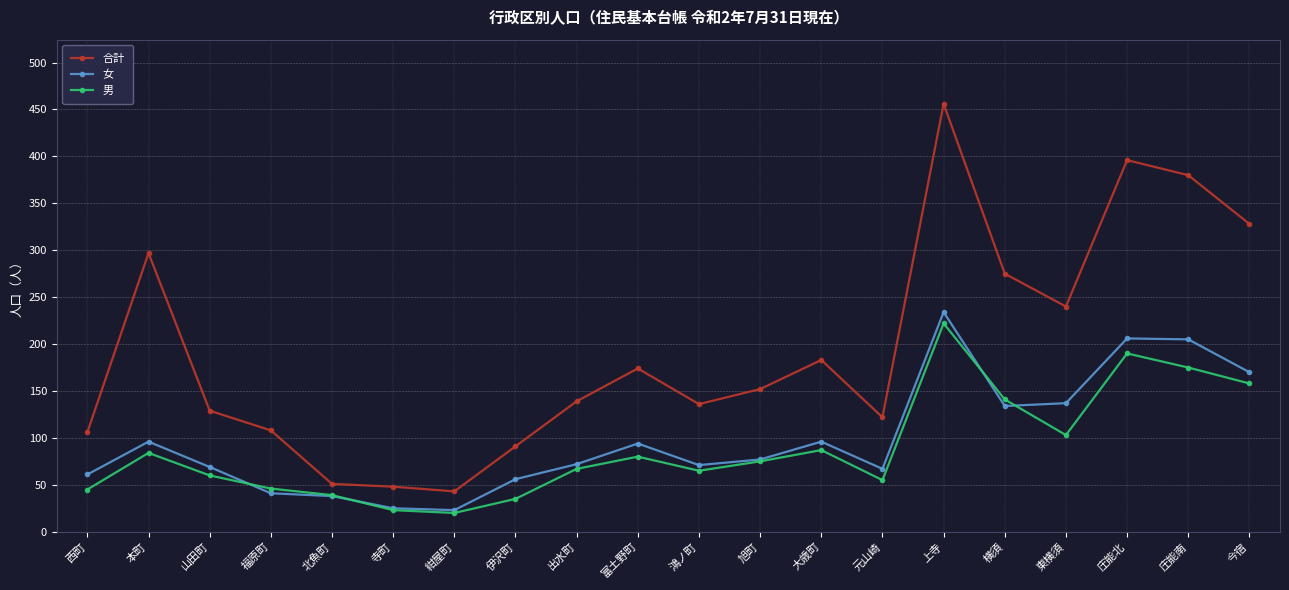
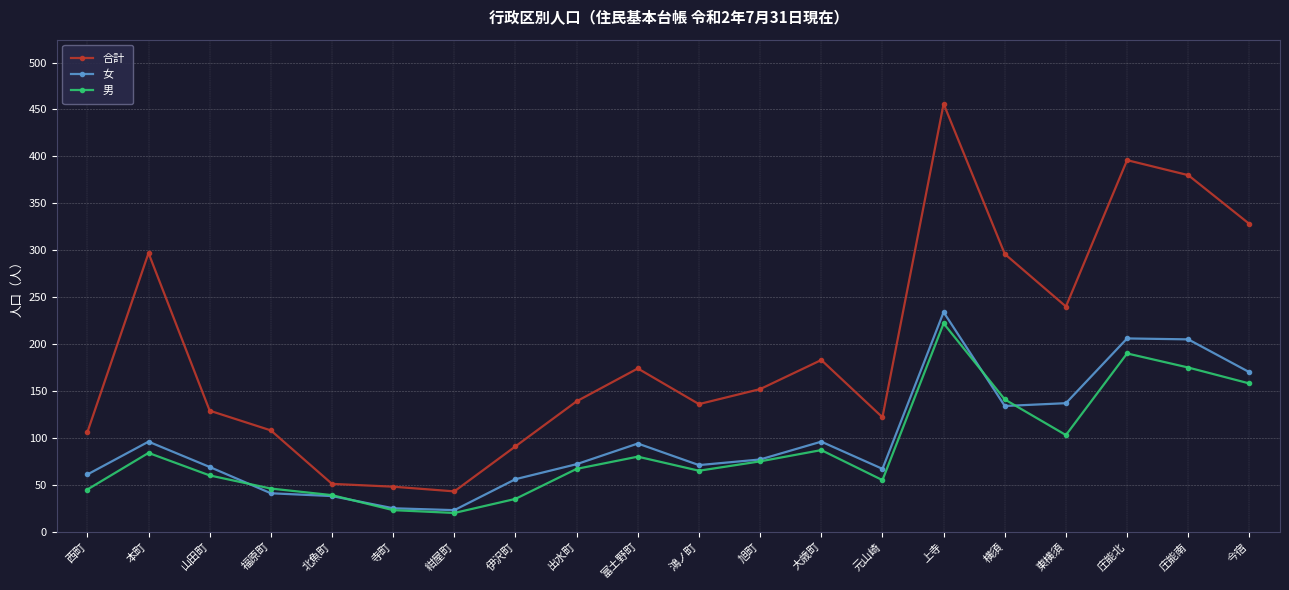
  {
    "合計": {
      "西町": 110,
      "本町": 300,
      "山田町": 130,
      "福原町": 110,
      "北魚町": 50,
      "寺町": 50,
      "紺屋町": 40,
      "伊沢町": 90,
      "出水町": 140,
      "富土野町": 170,
      "鴻ノ町": 140,
      "旭町": 150,
      "大歳町": 180,
      "元山崎": 120,
      "上寺": 460,
-     "横須": 280,
+     "横須": 300,
      "東横須": 240,
      "庄能北": 400,
      "庄能南": 380,
      "今宿": 330
    },
    "女": {
      "西町": 60,
      "本町": 100,
      "山田町": 70,
      "福原町": 40,
      "紺屋町": 20,
      "伊沢町": 60,
      "出水町": 70,
      "富土野町": 90,
      "鴻ノ町": 70,
      "大歳町": 100,
      "元山崎": 70,
      "上寺": 230,
      "横須": 130,
      "東横須": 140,
      "庄能北": 210,
      "庄能南": 210,
      "今宿": 170
    },
    "男": {
      "西町": 50,
      "本町": 80,
      "山田町": 60,
      "福原町": 50,
      "紺屋町": 20,
      "伊沢町": 40,
      "出水町": 70,
      "富土野町": 80,
      "鴻ノ町": 70,
      "大歳町": 90,
      "元山崎": 60,
      "上寺": 220,
      "横須": 140,
      "東横須": 100,
      "庄能北": 190,
      "庄能南": 180,
      "今宿": 160
    }
  }
